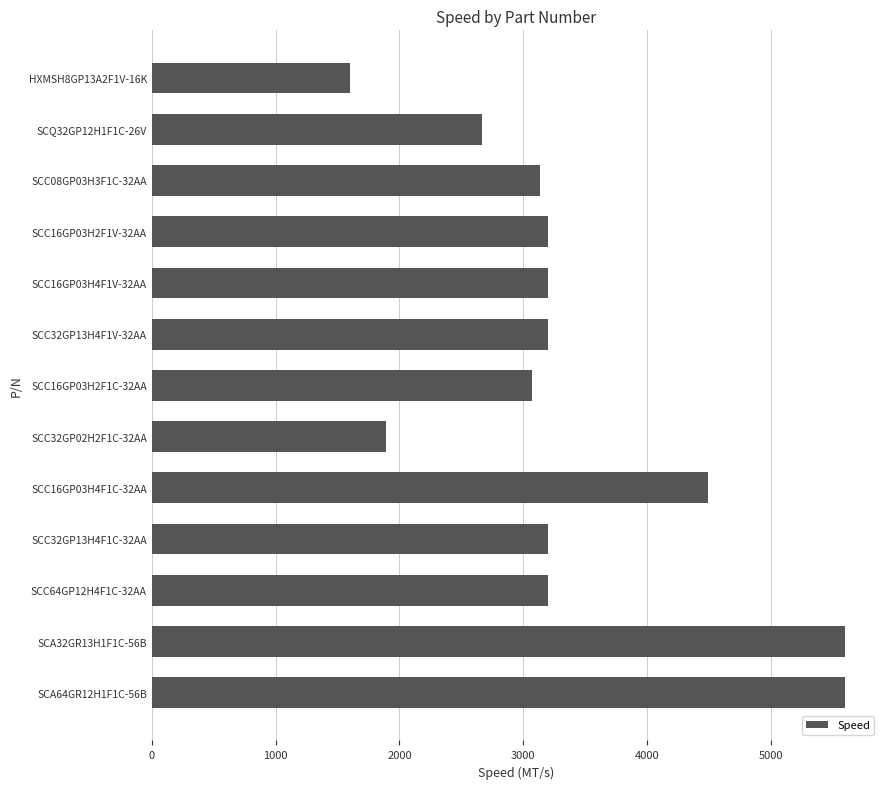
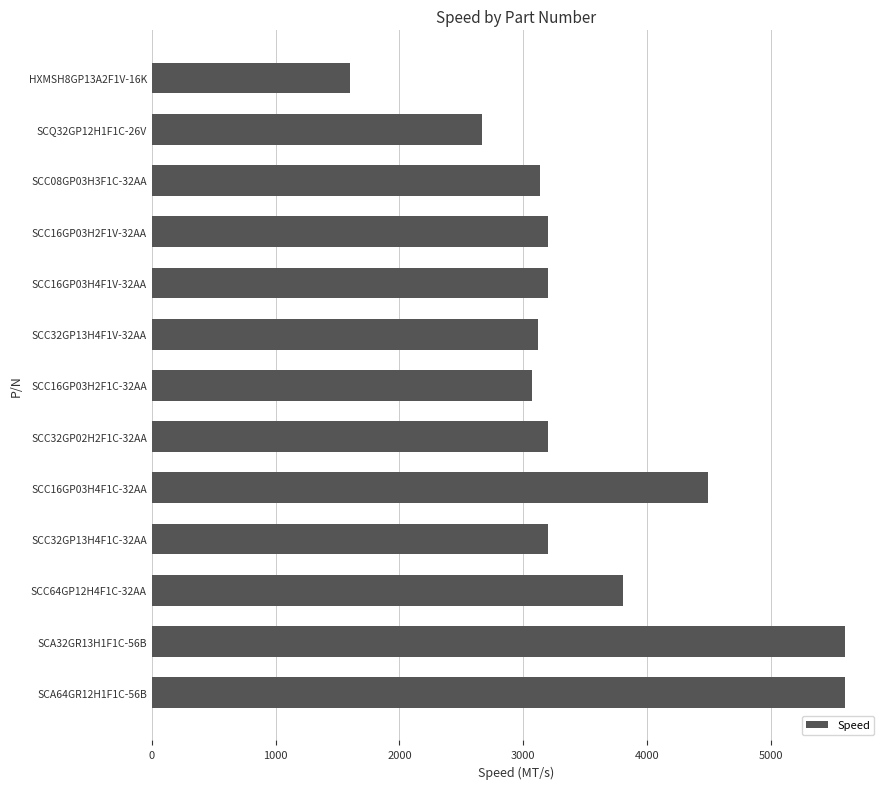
  {
    "HXMSH8GP13A2F1V-16K": 1600,
    "SCQ32GP12H1F1C-26V": 2670,
    "SCC08GP03H3F1C-32AA": 3130,
    "SCC16GP03H2F1V-32AA": 3200,
    "SCC16GP03H4F1V-32AA": 3200,
-   "SCC32GP13H4F1V-32AA": 3200,
+   "SCC32GP13H4F1V-32AA": 3120,
    "SCC16GP03H2F1C-32AA": 3070,
-   "SCC32GP02H2F1C-32AA": 1900,
+   "SCC32GP02H2F1C-32AA": 3200,
    "SCC16GP03H4F1C-32AA": 4490,
    "SCC32GP13H4F1C-32AA": 3200,
-   "SCC64GP12H4F1C-32AA": 3200,
+   "SCC64GP12H4F1C-32AA": 3810,
    "SCA32GR13H1F1C-56B": 5600,
    "SCA64GR12H1F1C-56B": 5600
  }
